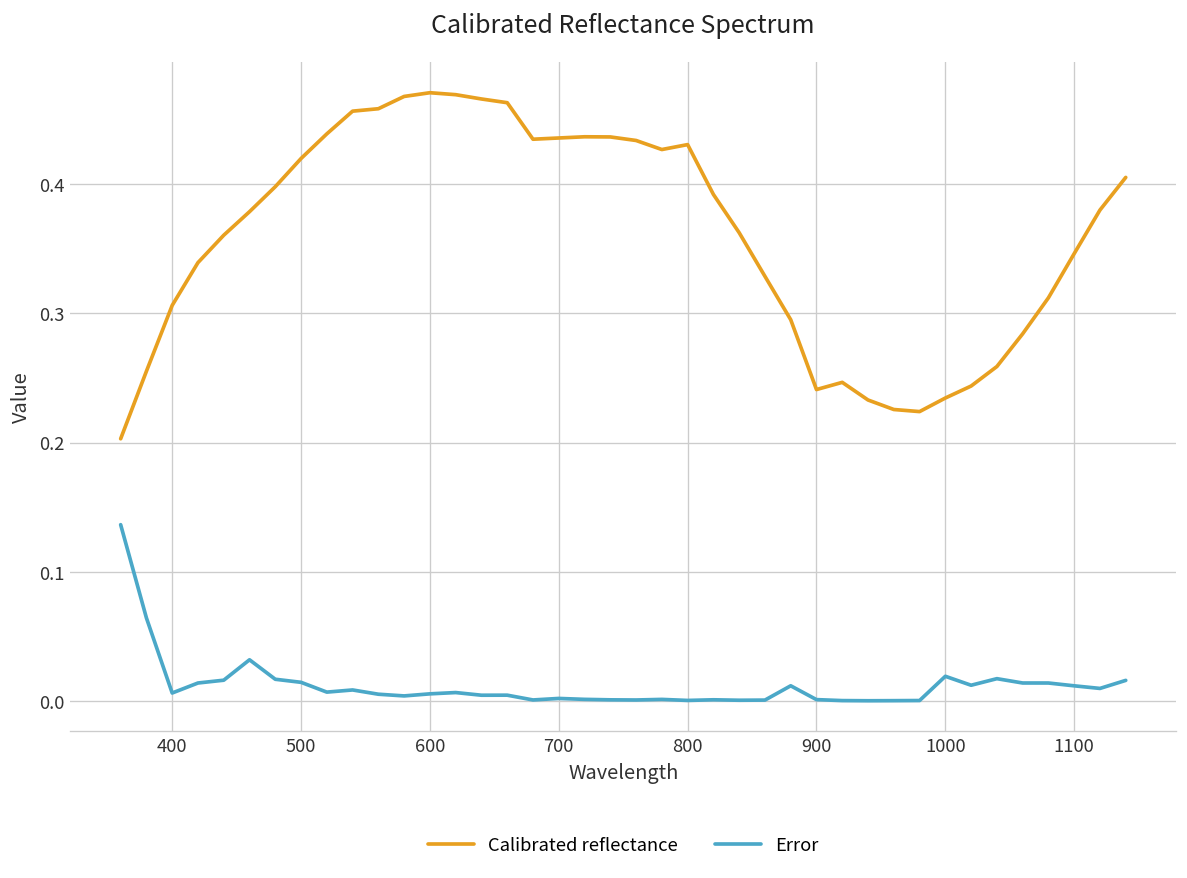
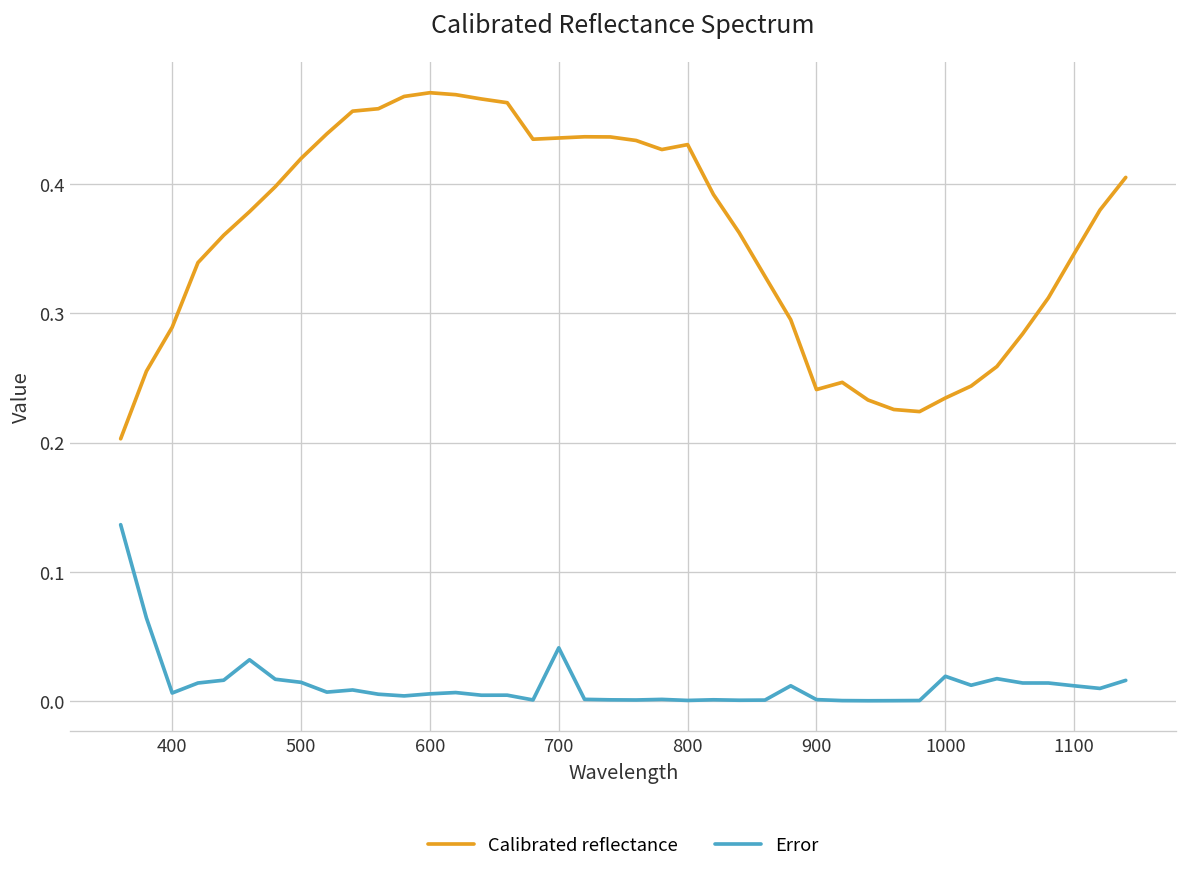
  {
    "Calibrated reflectance": {
-     "400": 0.306,
+     "400": 0.289,
      "500": 0.420,
      "600": 0.470,
      "700": 0.435,
      "800": 0.430,
      "900": 0.241,
      "1000": 0.234,
      "1100": 0.346
    },
    "Error": {
      "400": 0.006,
      "500": 0.015,
      "600": 0.006,
-     "700": 0.002,
+     "700": 0.041,
      "800": 0.001,
      "900": 0.001,
      "1000": 0.019,
      "1100": 0.012
    }
  }
